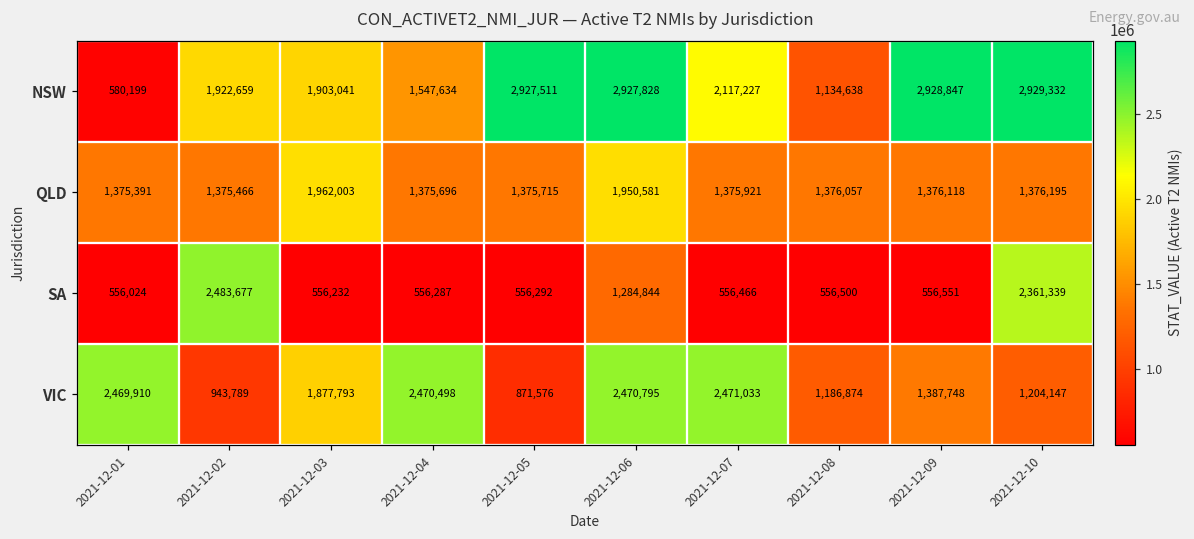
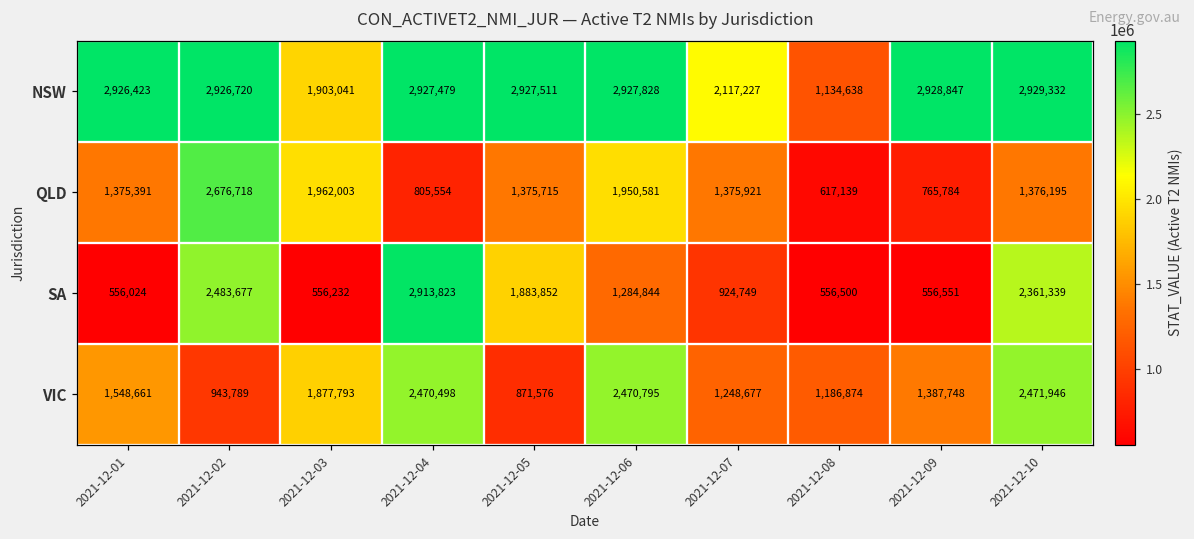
  {
    "NSW": {
-     "2021-12-01": "580,199",
-     "2021-12-02": "1,922,659",
+     "2021-12-01": "2,926,423",
+     "2021-12-02": "2,926,720",
      "2021-12-03": "1,903,041",
-     "2021-12-04": "1,547,634",
+     "2021-12-04": "2,927,479",
      "2021-12-05": "2,927,511",
      "2021-12-06": "2,927,828",
      "2021-12-07": "2,117,227",
      "2021-12-08": "1,134,638",
      "2021-12-09": "2,928,847",
      "2021-12-10": "2,929,332"
    },
    "QLD": {
      "2021-12-01": "1,375,391",
-     "2021-12-02": "1,375,466",
+     "2021-12-02": "2,676,718",
      "2021-12-03": "1,962,003",
-     "2021-12-04": "1,375,696",
+     "2021-12-04": "805,554",
      "2021-12-05": "1,375,715",
      "2021-12-06": "1,950,581",
      "2021-12-07": "1,375,921",
-     "2021-12-08": "1,376,057",
-     "2021-12-09": "1,376,118",
+     "2021-12-08": "617,139",
+     "2021-12-09": "765,784",
      "2021-12-10": "1,376,195"
    },
    "SA": {
      "2021-12-01": "556,024",
      "2021-12-02": "2,483,677",
      "2021-12-03": "556,232",
-     "2021-12-04": "556,287",
-     "2021-12-05": "556,292",
+     "2021-12-04": "2,913,823",
+     "2021-12-05": "1,883,852",
      "2021-12-06": "1,284,844",
-     "2021-12-07": "556,466",
+     "2021-12-07": "924,749",
      "2021-12-08": "556,500",
      "2021-12-09": "556,551",
      "2021-12-10": "2,361,339"
    },
    "VIC": {
-     "2021-12-01": "2,469,910",
+     "2021-12-01": "1,548,661",
      "2021-12-02": "943,789",
      "2021-12-03": "1,877,793",
      "2021-12-04": "2,470,498",
      "2021-12-05": "871,576",
      "2021-12-06": "2,470,795",
-     "2021-12-07": "2,471,033",
+     "2021-12-07": "1,248,677",
      "2021-12-08": "1,186,874",
      "2021-12-09": "1,387,748",
-     "2021-12-10": "1,204,147"
+     "2021-12-10": "2,471,946"
    }
  }
